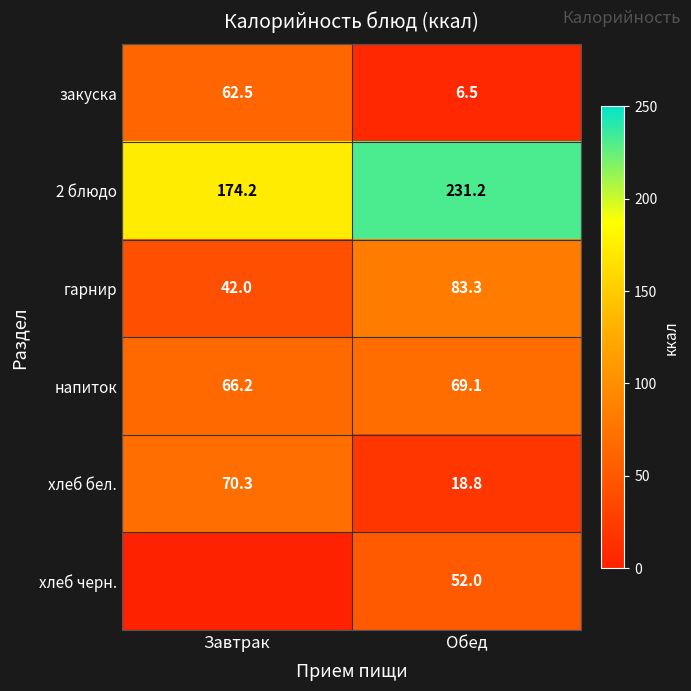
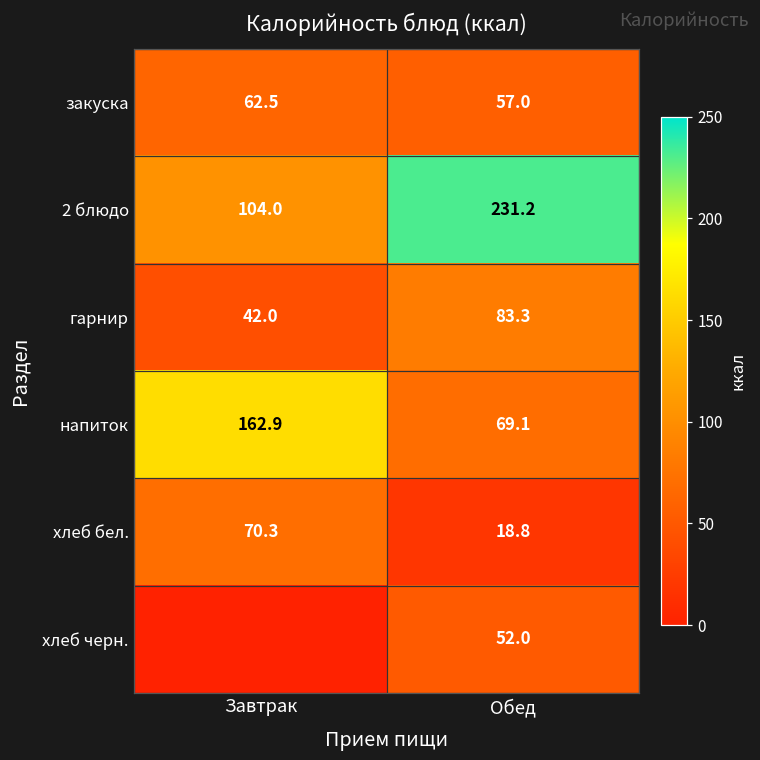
  {
    "закуска": {
      "Завтрак": 62.5,
-     "Обед": 6.5
+     "Обед": 57.0
    },
    "2 блюдо": {
-     "Завтрак": 174.2,
+     "Завтрак": 104.0,
      "Обед": 231.2
    },
    "гарнир": {
      "Завтрак": 42.0,
      "Обед": 83.3
    },
    "напиток": {
-     "Завтрак": 66.2,
+     "Завтрак": 162.9,
      "Обед": 69.1
    },
    "хлеб бел.": {
      "Завтрак": 70.3,
      "Обед": 18.8
    },
    "хлеб черн.": {
      "Обед": 52.0
    }
  }
